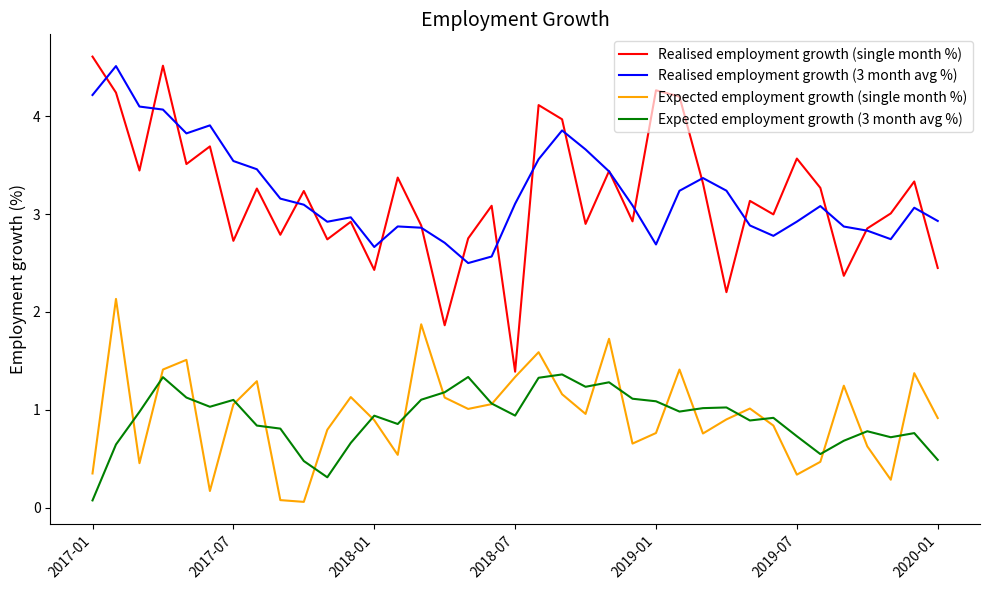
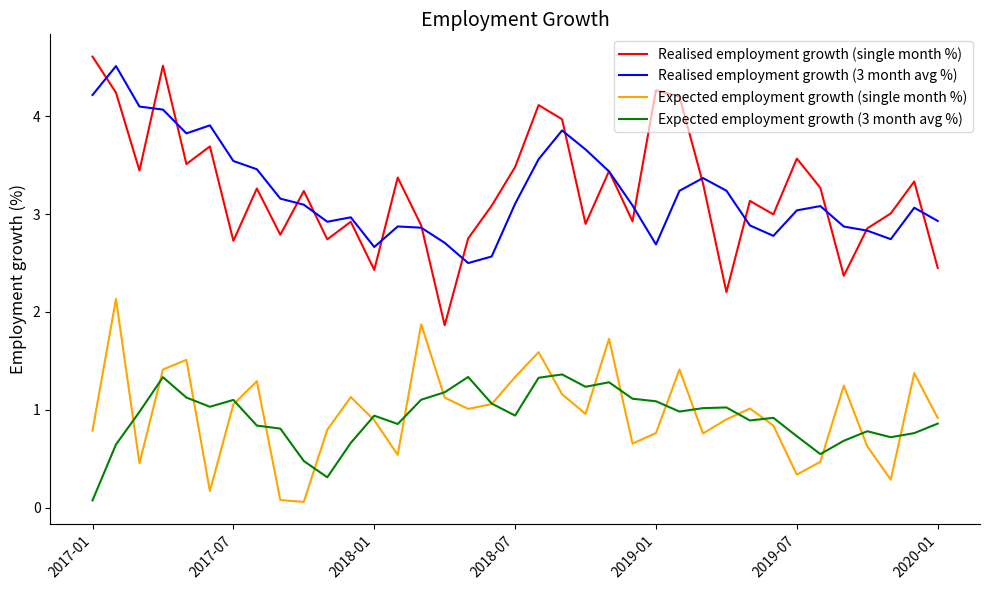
  {
    "Realised employment growth (single month %)": {
      "2017-01": 4.6,
      "2017-07": 2.7,
      "2018-01": 2.4,
-     "2018-07": 1.4,
+     "2018-07": 3.5,
      "2019-07": 3.6,
      "2020-01": 2.4
    },
    "Realised employment growth (3 month avg %)": {
      "2017-01": 4.2,
      "2017-07": 3.5,
      "2018-01": 2.7,
      "2018-07": 3.1,
      "2019-01": 2.7,
-     "2019-07": 2.9,
+     "2019-07": 3.0,
      "2020-01": 2.9
    },
    "Expected employment growth (single month %)": {
-     "2017-01": 0.4,
+     "2017-01": 0.8,
      "2017-07": 1.1,
      "2018-01": 0.9,
      "2018-07": 1.3,
      "2019-01": 0.8,
      "2019-07": 0.3,
      "2020-01": 0.9
    },
    "Expected employment growth (3 month avg %)": {
      "2017-01": 0.1,
      "2017-07": 1.1,
      "2018-01": 0.9,
      "2018-07": 0.9,
      "2019-01": 1.1,
      "2019-07": 0.7,
-     "2020-01": 0.5
+     "2020-01": 0.9
    }
  }
